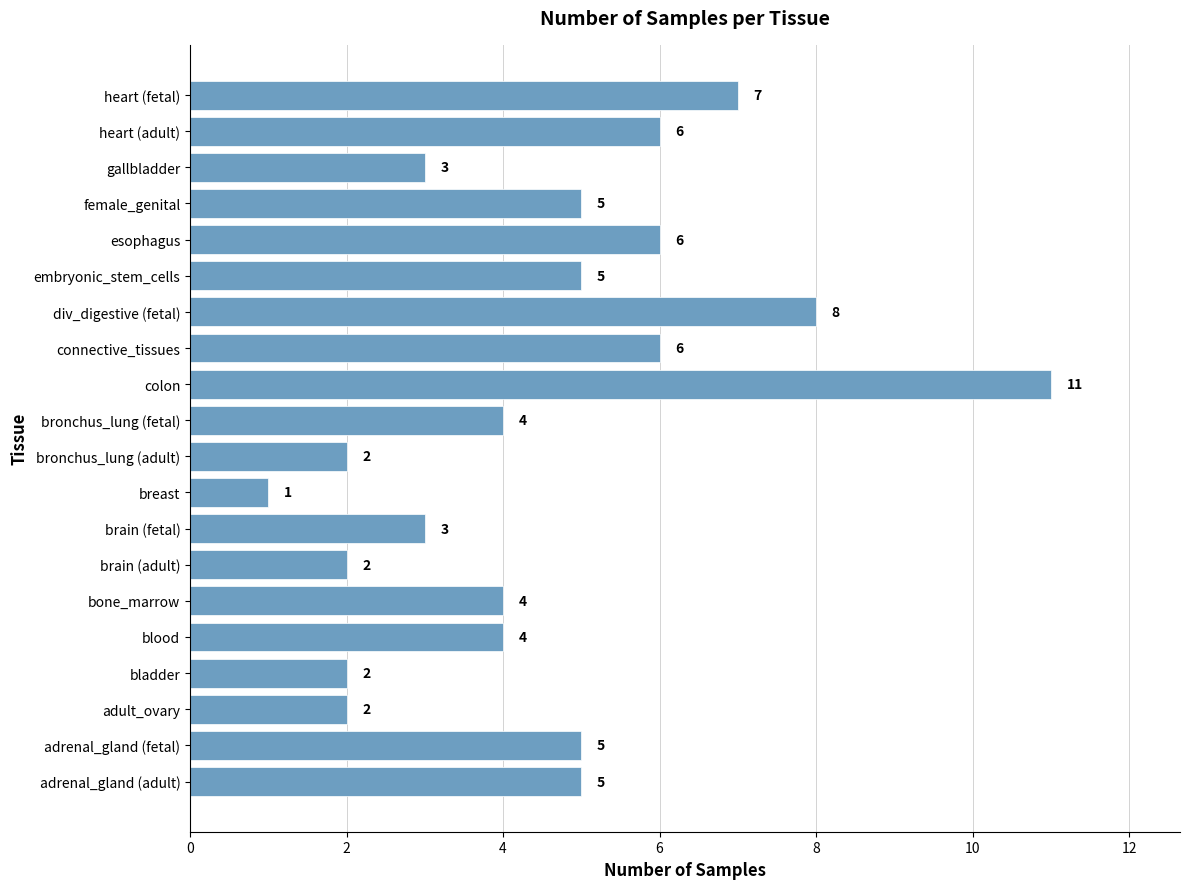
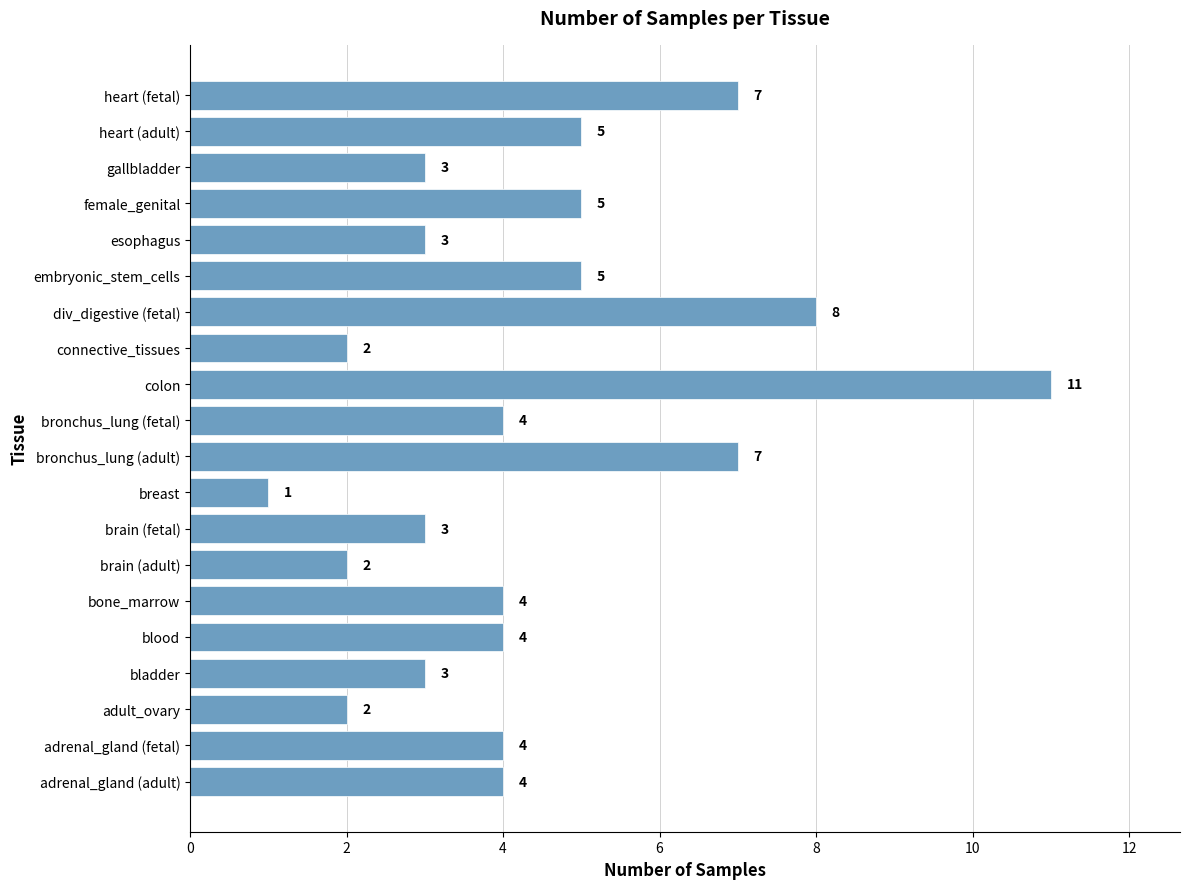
  {
    "heart (fetal)": 7,
-   "heart (adult)": 6,
+   "heart (adult)": 5,
    "gallbladder": 3,
    "female_genital": 5,
-   "esophagus": 6,
+   "esophagus": 3,
    "embryonic_stem_cells": 5,
    "div_digestive (fetal)": 8,
-   "connective_tissues": 6,
+   "connective_tissues": 2,
    "colon": 11,
    "bronchus_lung (fetal)": 4,
-   "bronchus_lung (adult)": 2,
+   "bronchus_lung (adult)": 7,
    "breast": 1,
    "brain (fetal)": 3,
    "brain (adult)": 2,
    "bone_marrow": 4,
    "blood": 4,
-   "bladder": 2,
+   "bladder": 3,
    "adult_ovary": 2,
-   "adrenal_gland (fetal)": 5,
-   "adrenal_gland (adult)": 5
+   "adrenal_gland (fetal)": 4,
+   "adrenal_gland (adult)": 4
  }
